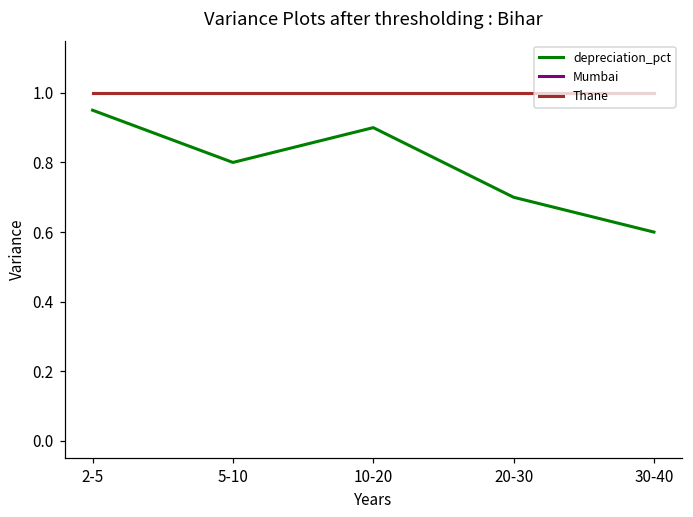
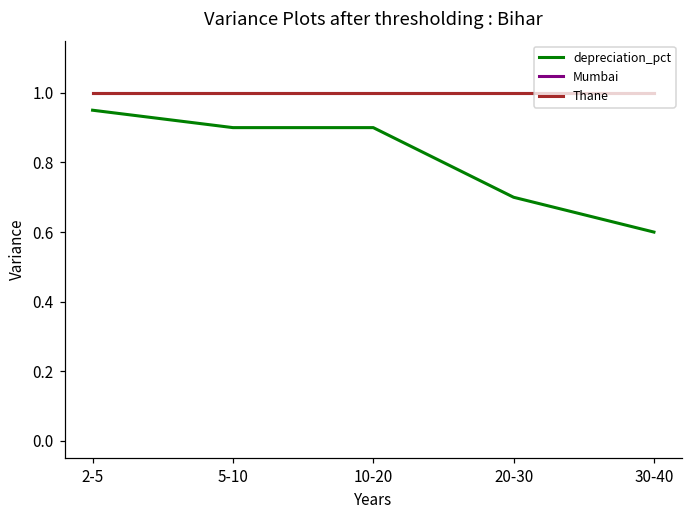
  {
    "depreciation_pct": {
      "2-5": 0.95,
-     "5-10": 0.8,
+     "5-10": 0.9,
      "10-20": 0.9,
      "20-30": 0.7,
      "30-40": 0.6
    },
    "Thane": {
      "2-5": 1.0,
      "5-10": 1.0,
      "10-20": 1.0,
      "20-30": 1.0
    }
  }
